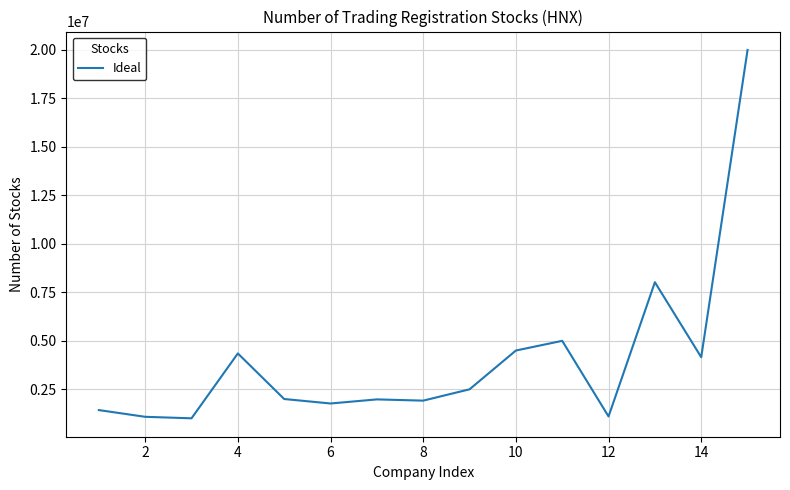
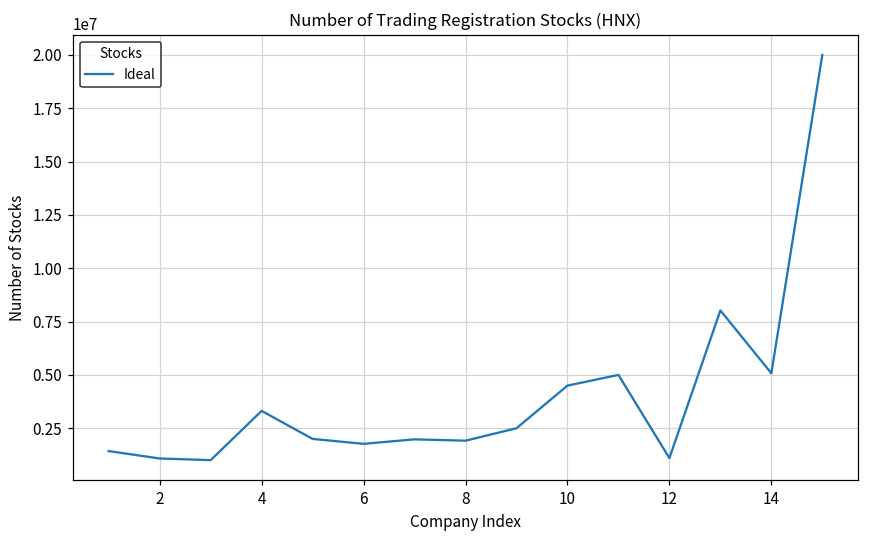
  {
    "2": 1100000,
-   "4": 4400000,
+   "4": 3300000,
    "6": 1800000,
    "8": 1900000,
    "10": 4500000,
    "12": 1100000,
-   "14": 4200000
+   "14": 5100000
  }
